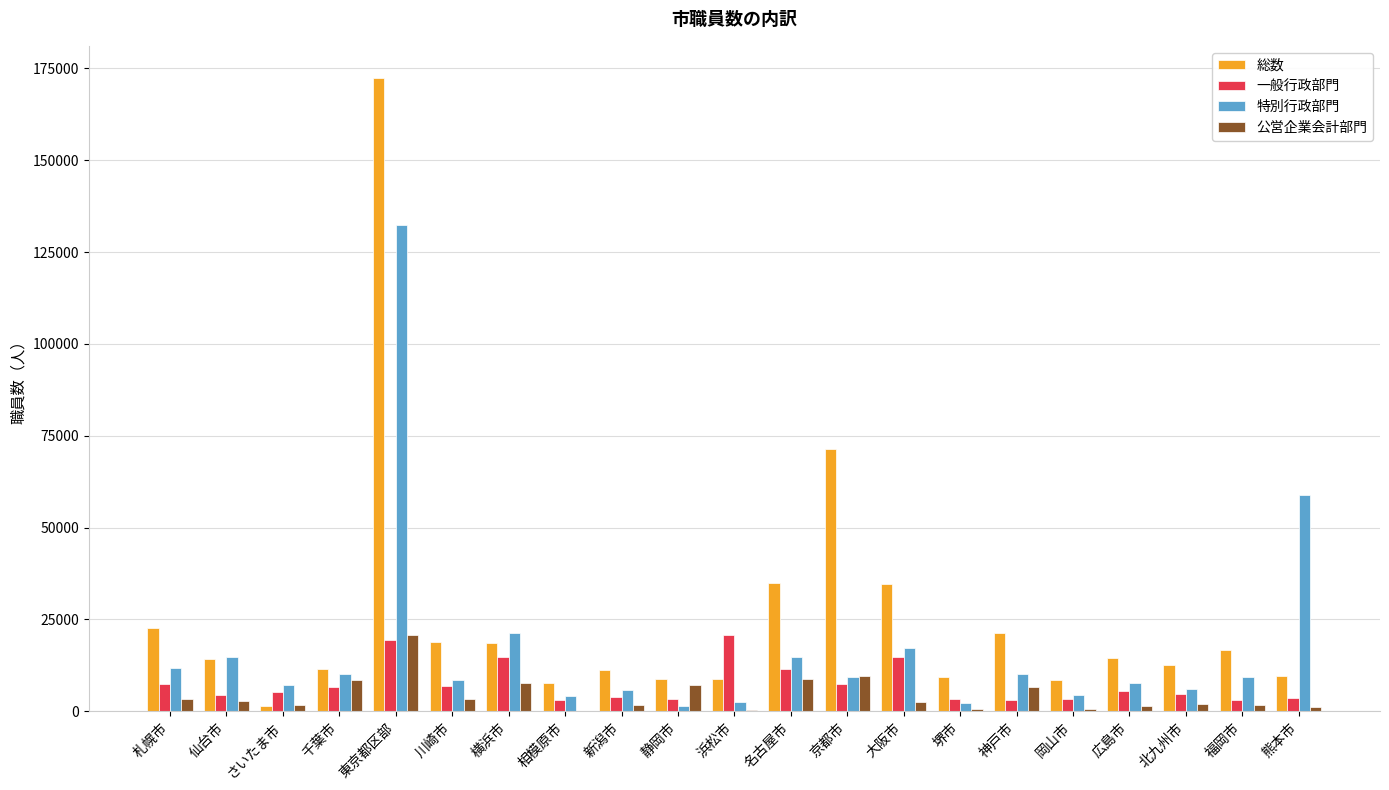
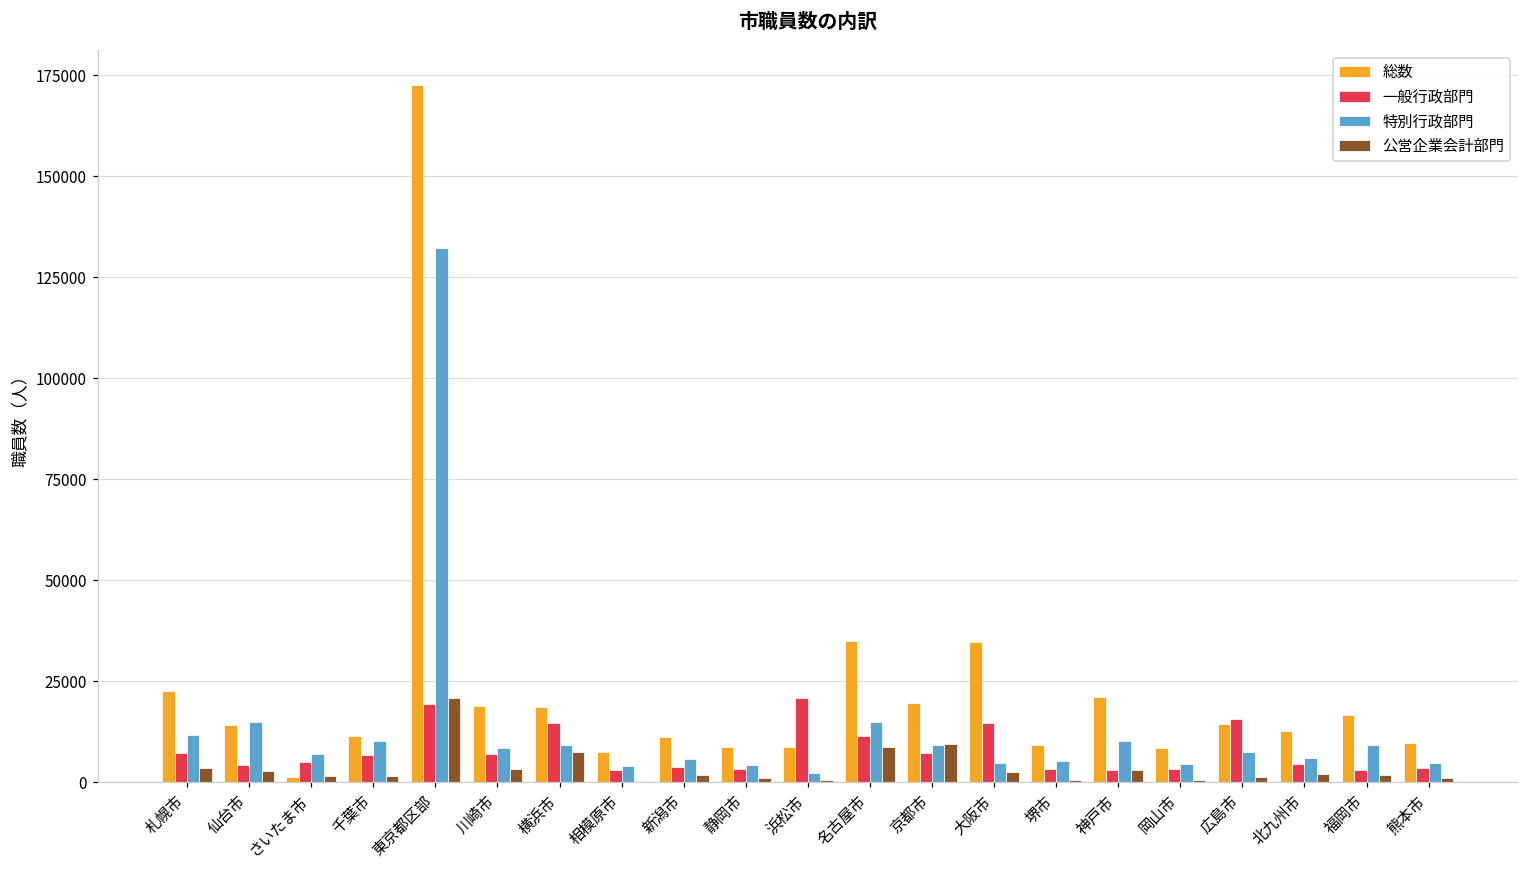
  {
    "総数": {
      "札幌市": 23000,
      "仙台市": 14000,
      "さいたま市": 1000,
      "千葉市": 12000,
      "東京都区部": 173000,
      "川崎市": 19000,
      "横浜市": 19000,
      "相模原市": 8000,
      "新潟市": 11000,
      "静岡市": 9000,
      "浜松市": 9000,
      "名古屋市": 35000,
-     "京都市": 71000,
+     "京都市": 20000,
      "大阪市": 35000,
      "堺市": 9000,
      "神戸市": 21000,
      "岡山市": 8000,
      "広島市": 15000,
      "北九州市": 13000,
      "福岡市": 17000,
      "熊本市": 10000
    },
    "一般行政部門": {
      "札幌市": 7000,
      "仙台市": 4000,
      "さいたま市": 5000,
      "千葉市": 7000,
      "東京都区部": 19000,
      "川崎市": 7000,
      "横浜市": 15000,
      "相模原市": 3000,
      "新潟市": 4000,
      "静岡市": 3000,
      "浜松市": 21000,
      "名古屋市": 11000,
      "京都市": 7000,
      "大阪市": 15000,
      "堺市": 3000,
      "神戸市": 3000,
      "岡山市": 3000,
-     "広島市": 6000,
+     "広島市": 16000,
      "北九州市": 5000,
      "福岡市": 3000,
      "熊本市": 4000
    },
    "特別行政部門": {
      "札幌市": 12000,
      "仙台市": 15000,
      "さいたま市": 7000,
      "千葉市": 10000,
      "東京都区部": 132000,
      "川崎市": 9000,
-     "横浜市": 21000,
+     "横浜市": 9000,
      "相模原市": 4000,
      "新潟市": 6000,
-     "静岡市": 1000,
+     "静岡市": 4000,
      "浜松市": 2000,
      "名古屋市": 15000,
      "京都市": 9000,
-     "大阪市": 17000,
-     "堺市": 2000,
+     "大阪市": 5000,
+     "堺市": 5000,
      "神戸市": 10000,
      "岡山市": 5000,
      "広島市": 8000,
      "北九州市": 6000,
      "福岡市": 9000,
-     "熊本市": 59000
+     "熊本市": 5000
    },
    "公営企業会計部門": {
      "札幌市": 3000,
      "仙台市": 3000,
      "さいたま市": 2000,
-     "千葉市": 9000,
+     "千葉市": 2000,
      "東京都区部": 21000,
      "川崎市": 3000,
      "横浜市": 8000,
      "新潟市": 2000,
-     "静岡市": 7000,
+     "静岡市": 1000,
      "名古屋市": 9000,
      "京都市": 10000,
      "大阪市": 3000,
-     "神戸市": 7000,
+     "神戸市": 3000,
      "広島市": 1000,
      "北九州市": 2000,
      "福岡市": 2000,
      "熊本市": 1000
    }
  }
